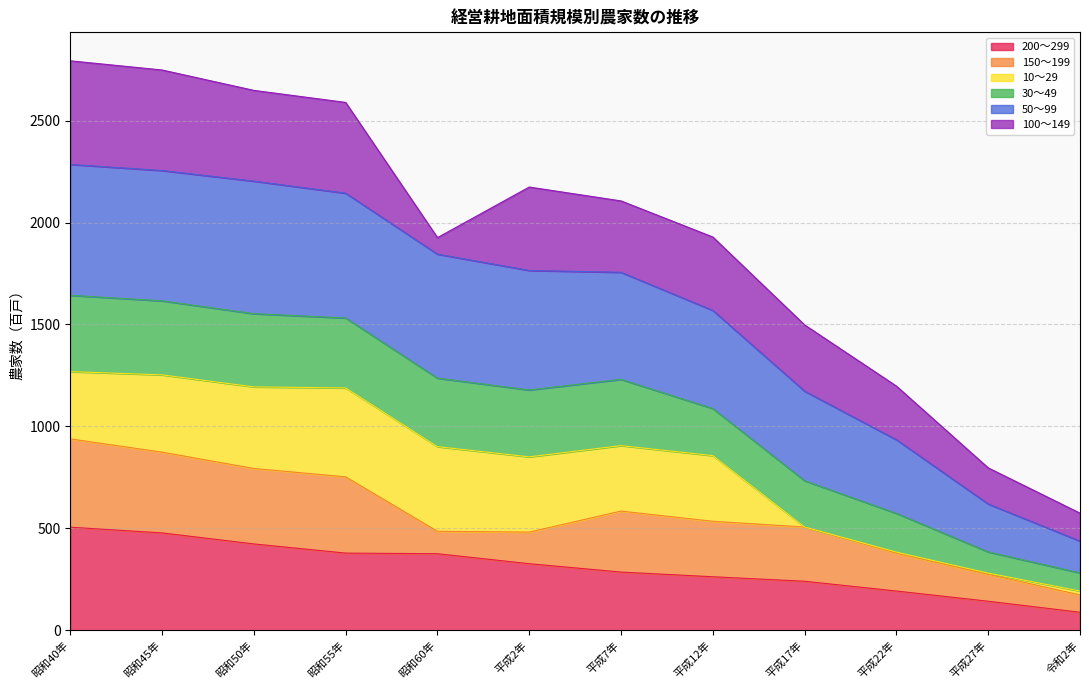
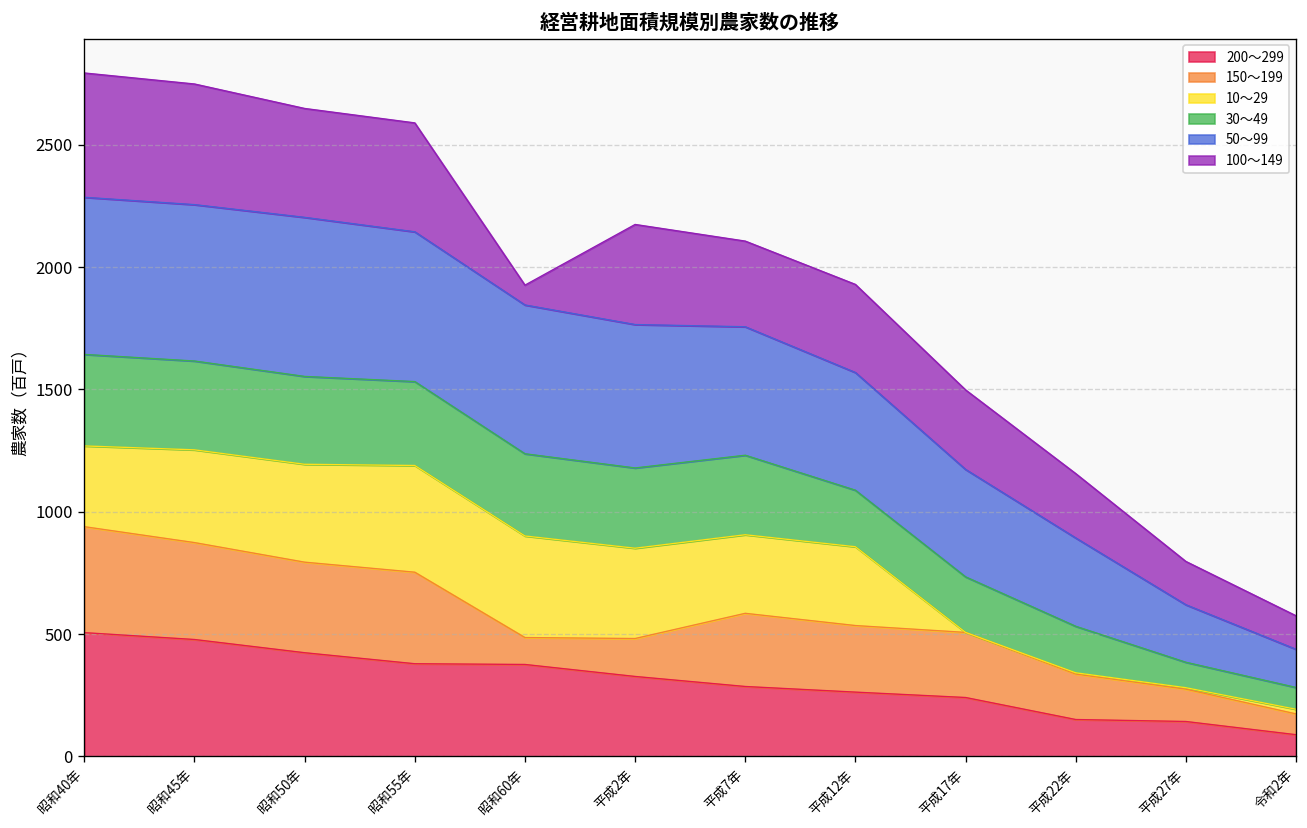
  {
    "200～299": {
      "昭和40年": 510,
      "昭和45年": 480,
      "昭和50年": 420,
      "昭和55年": 380,
      "昭和60年": 380,
      "平成2年": 330,
      "平成7年": 290,
      "平成12年": 260,
      "平成17年": 240,
-     "平成22年": 190,
+     "平成22年": 150,
      "平成27年": 140,
      "令和2年": 90
    },
    "150～199": {
      "昭和40年": 430,
      "昭和45年": 400,
      "昭和50年": 370,
      "昭和55年": 370,
      "昭和60年": 110,
      "平成2年": 160,
      "平成7年": 300,
      "平成12年": 270,
      "令和2年": 90
    },
    "10～29": {
      "昭和40年": 330,
      "昭和45年": 380,
      "昭和50年": 400,
      "昭和55年": 440,
      "昭和60年": 420,
      "平成2年": 370,
      "平成7年": 320,
      "平成12年": 320,
      "令和2年": 20
    },
    "30～49": {
      "昭和40年": 370,
      "昭和45年": 360,
      "昭和50年": 360,
      "昭和55年": 340,
      "昭和60年": 340,
      "平成2年": 330,
      "平成7年": 330,
      "平成12年": 230,
      "平成17年": 230,
      "平成22年": 190,
      "平成27年": 100,
      "令和2年": 90
    },
    "50～99": {
      "昭和40年": 640,
      "昭和45年": 640,
      "昭和50年": 650,
      "昭和55年": 610,
      "昭和60年": 610,
      "平成2年": 590,
      "平成7年": 530,
      "平成12年": 480,
      "平成17年": 440,
      "平成22年": 360,
      "平成27年": 240,
      "令和2年": 160
    },
    "100～149": {
      "昭和40年": 510,
      "昭和45年": 490,
      "昭和50年": 450,
      "昭和55年": 450,
      "昭和60年": 80,
      "平成2年": 410,
      "平成7年": 350,
      "平成12年": 360,
      "平成17年": 330,
      "平成22年": 260,
      "平成27年": 180,
      "令和2年": 140
    }
  }
